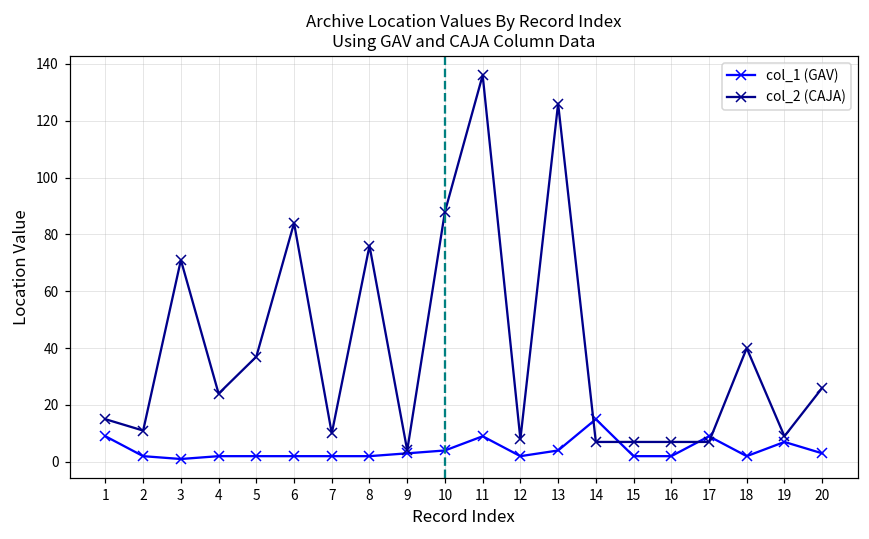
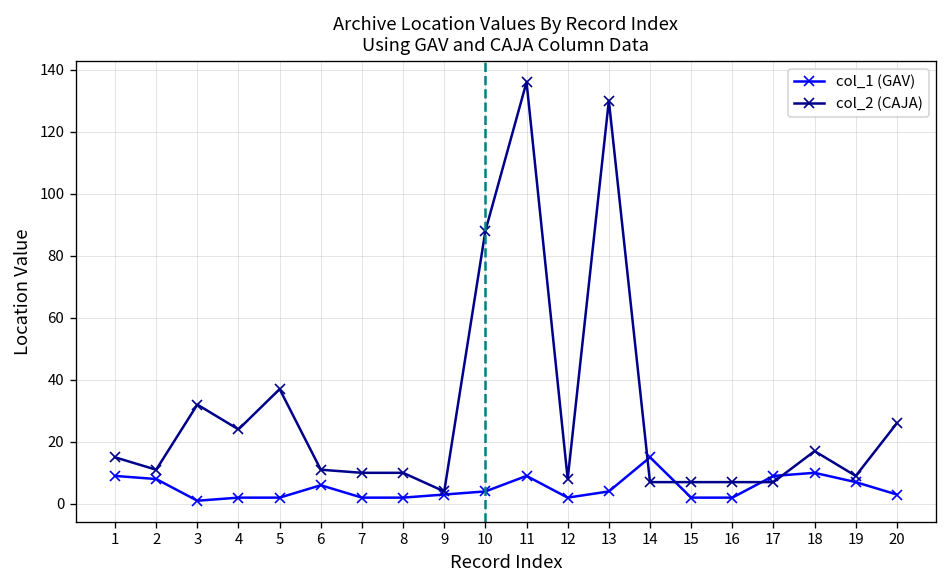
  {
    "col_1 (GAV)": {
      "1": 9,
-     "2": 2,
+     "2": 8,
      "3": 1,
      "4": 2,
      "5": 2,
-     "6": 2,
+     "6": 6,
      "7": 2,
      "8": 2,
      "9": 3,
      "10": 4,
      "11": 9,
      "12": 2,
      "13": 4,
      "14": 15,
      "15": 2,
      "16": 2,
      "17": 9,
-     "18": 2,
+     "18": 10,
      "19": 7,
      "20": 3
    },
    "col_2 (CAJA)": {
      "1": 15,
      "2": 11,
-     "3": 71,
+     "3": 32,
      "4": 24,
      "5": 37,
-     "6": 84,
+     "6": 11,
      "7": 10,
-     "8": 76,
+     "8": 10,
      "9": 4,
      "10": 88,
      "11": 136,
      "12": 8,
-     "13": 126,
+     "13": 130,
      "14": 7,
      "15": 7,
      "16": 7,
      "17": 7,
-     "18": 40,
+     "18": 17,
      "19": 9,
      "20": 26
    }
  }
